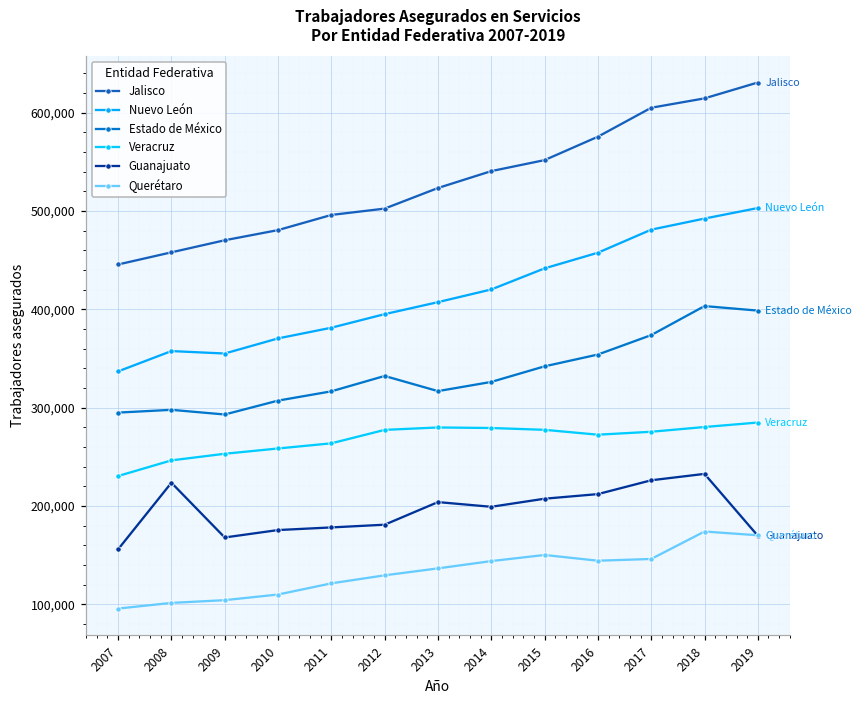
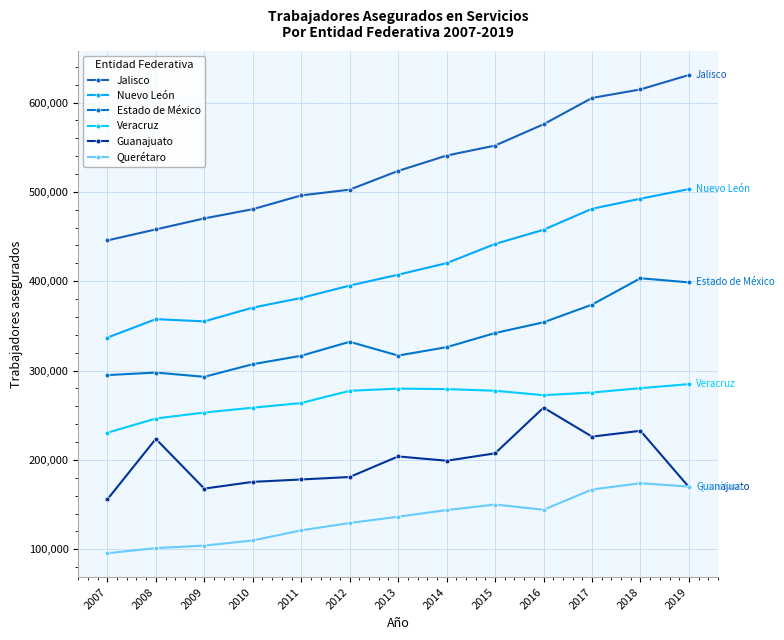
  {
    "Guanajuato": {
      "2007": "160,000",
      "2008": "220,000",
      "2009": "170,000",
      "2010": "180,000",
      "2011": "180,000",
      "2012": "180,000",
      "2013": "200,000",
      "2014": "200,000",
      "2015": "210,000",
-     "2016": "210,000",
+     "2016": "260,000",
      "2017": "230,000",
      "2018": "230,000"
    },
    "Querétaro": {
      "2007": "100,000",
      "2008": "100,000",
      "2009": "100,000",
      "2010": "110,000",
      "2011": "120,000",
      "2012": "130,000",
      "2013": "140,000",
      "2014": "140,000",
      "2015": "150,000",
      "2016": "140,000",
-     "2017": "150,000",
+     "2017": "170,000",
      "2018": "170,000"
    }
  }
